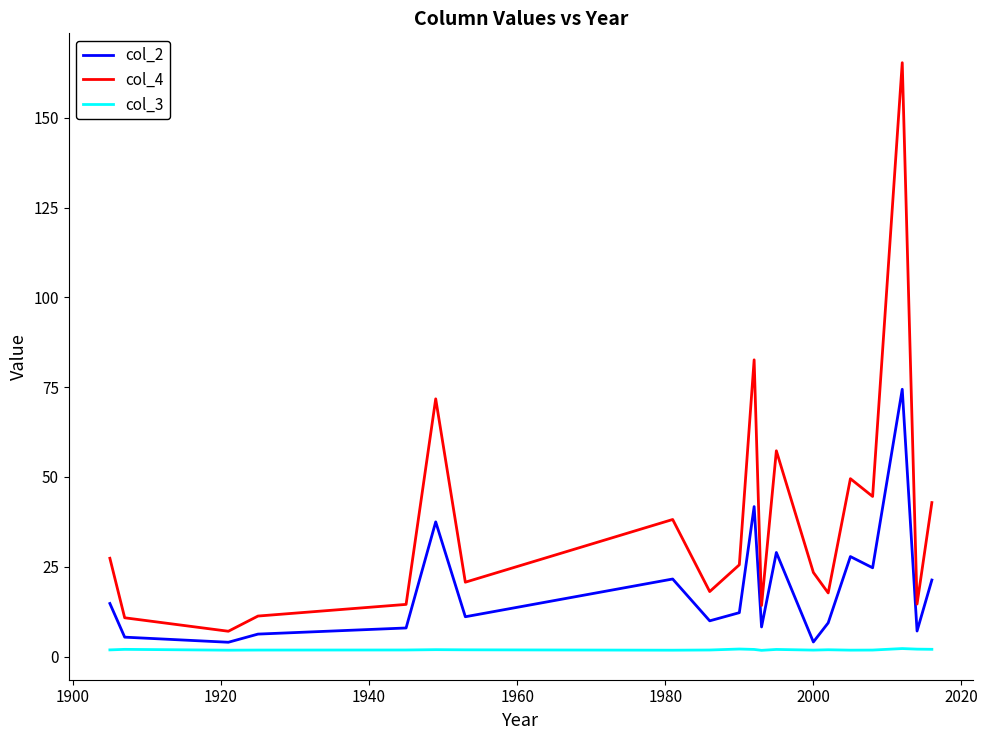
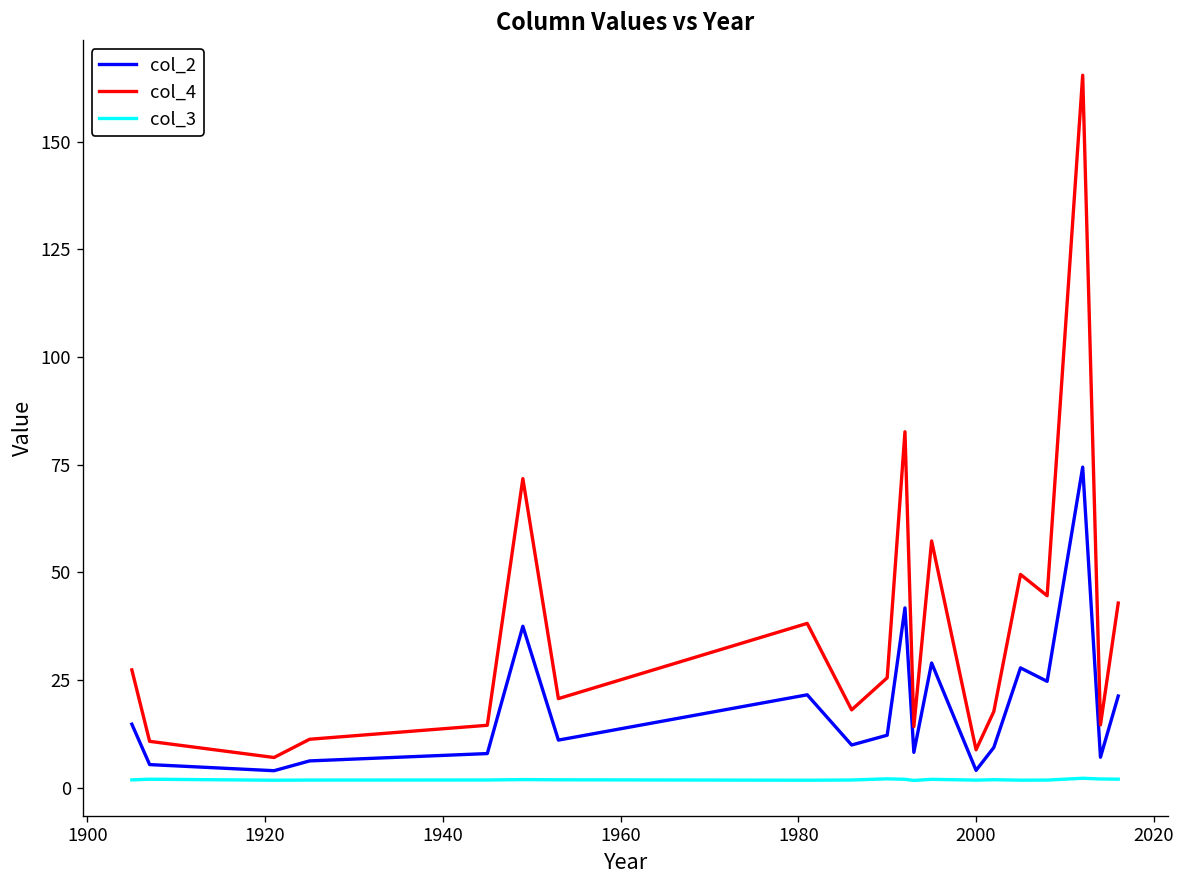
  {
    "col_2": {
      "2000": 4
    },
    "col_4": {
-     "2000": 23
+     "2000": 9
    },
    "col_3": {
      "2000": 2
    }
  }
